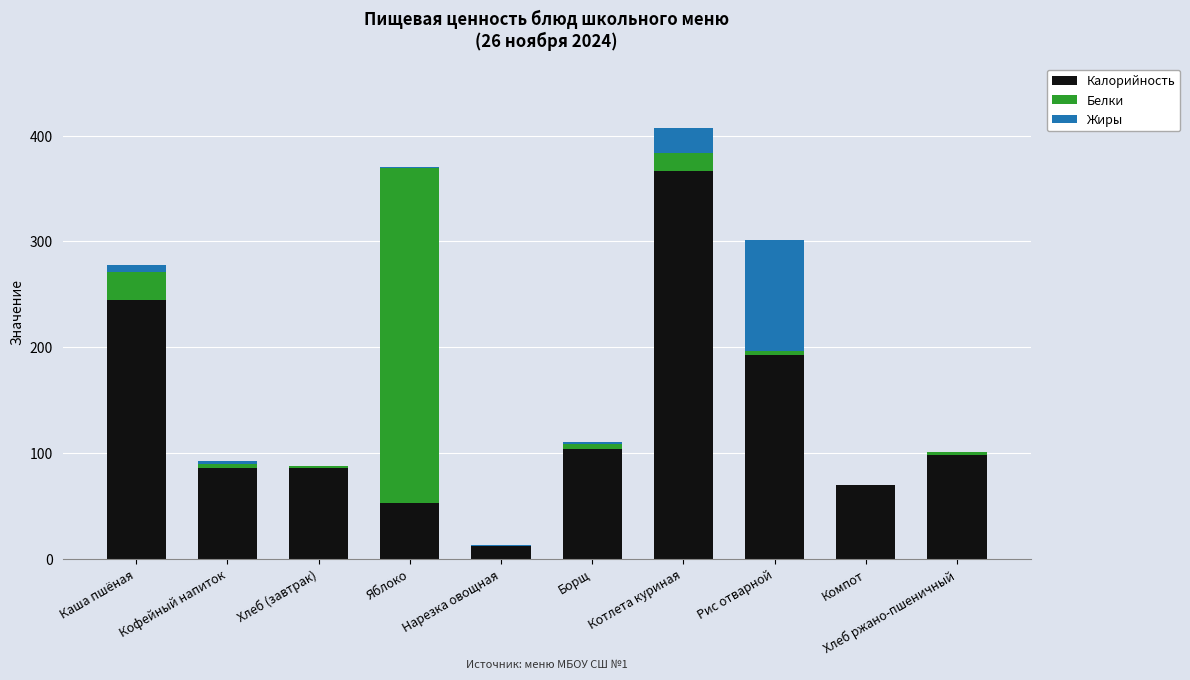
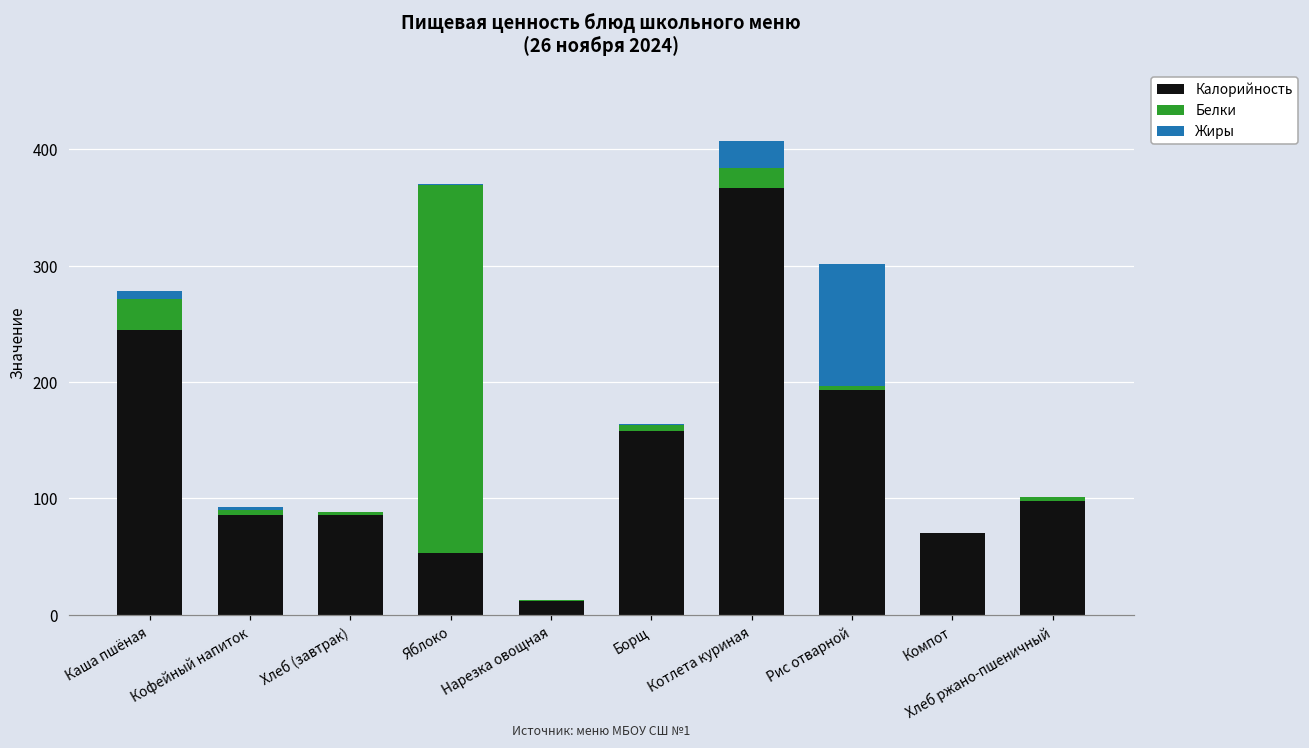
  {
    "Калорийность": {
      "Каша пшёная": 245,
      "Кофейный напиток": 86,
      "Хлеб (завтрак)": 86,
      "Яблоко": 53,
      "Нарезка овощная": 12,
-     "Борщ": 104,
+     "Борщ": 158,
      "Котлета куриная": 367,
      "Рис отварной": 193,
      "Компот": 70,
      "Хлеб ржано-пшеничный": 98
    },
    "Белки": {
      "Каша пшёная": 26,
      "Кофейный напиток": 4,
      "Яблоко": 316,
      "Борщ": 5,
      "Котлета куриная": 17,
      "Рис отварной": 4,
      "Хлеб ржано-пшеничный": 3
    },
    "Жиры": {
      "Каша пшёная": 7,
      "Кофейный напиток": 3,
      "Котлета куриная": 23,
      "Рис отварной": 105,
      "Хлеб ржано-пшеничный": 0
    }
  }
